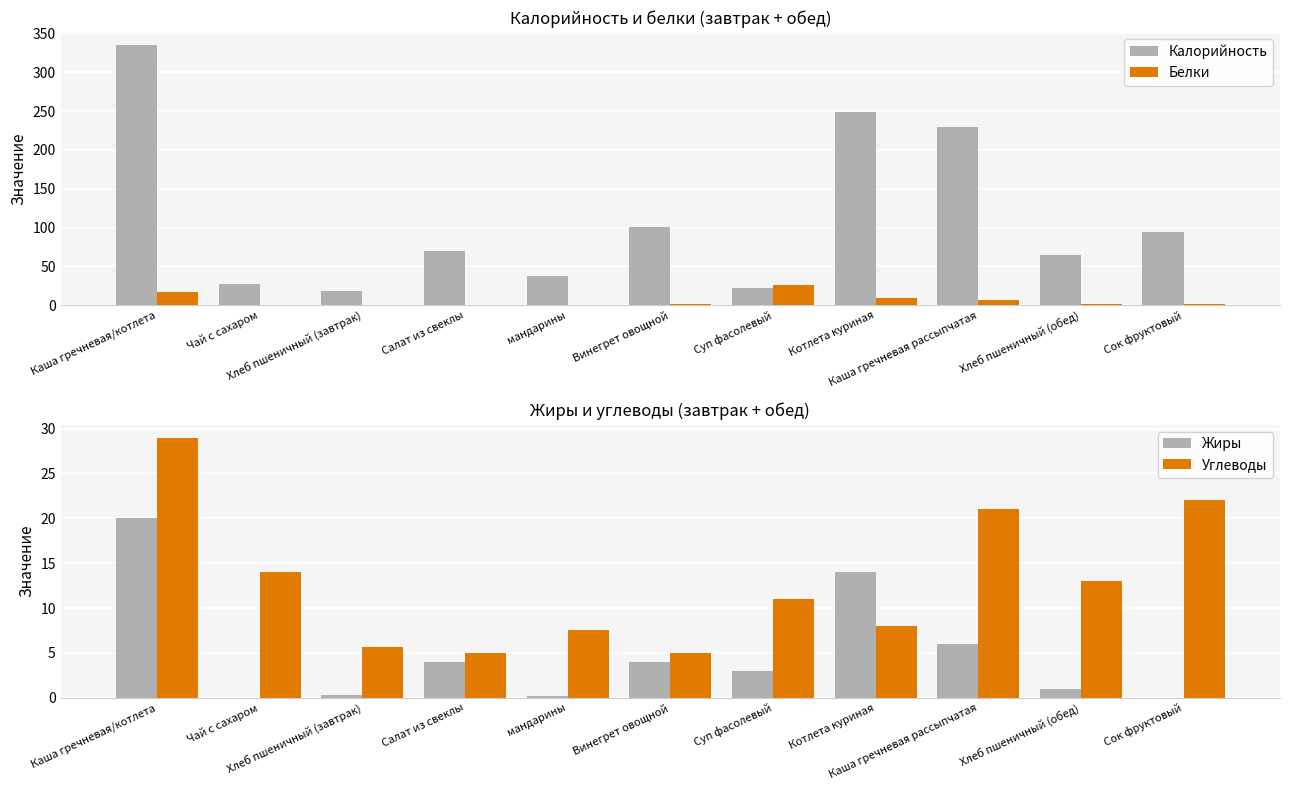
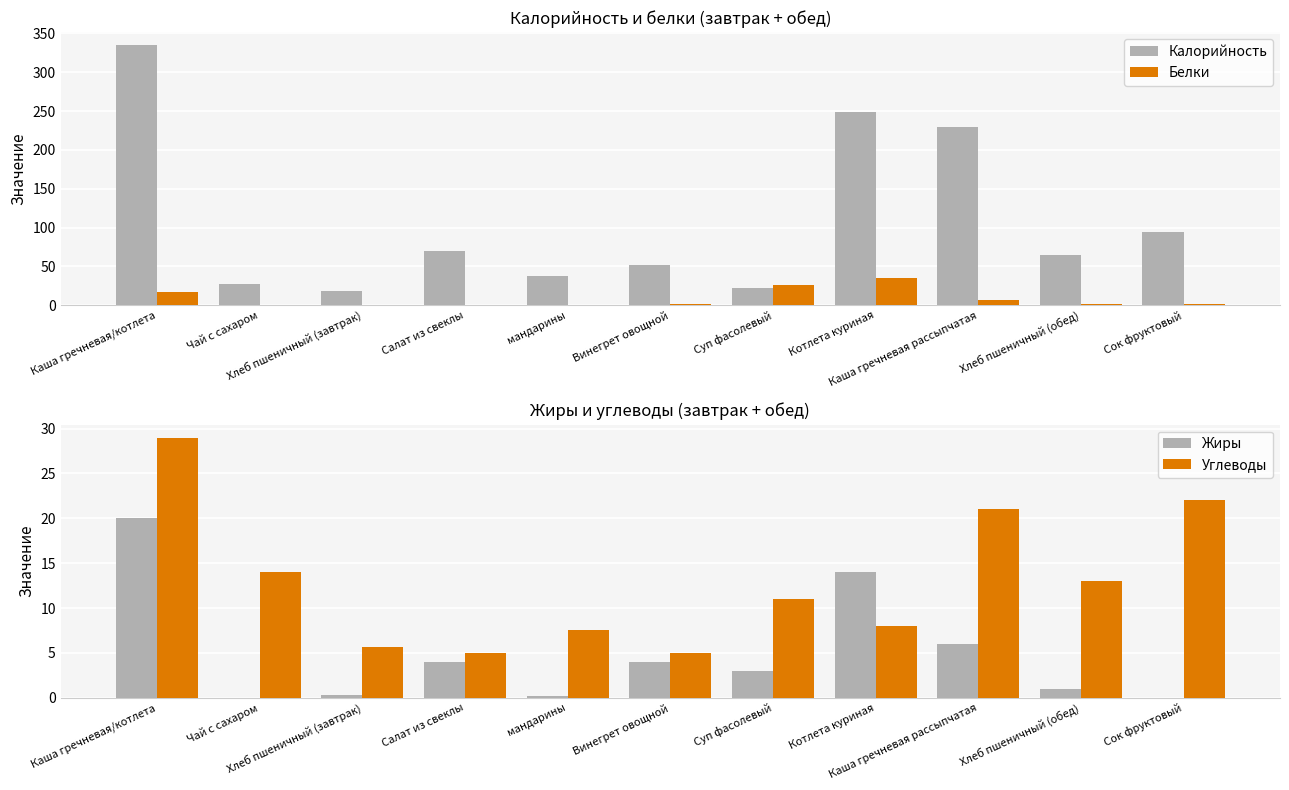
  {
    "Калорийность и белки (завтрак + обед)": {
      "Калорийность": {
        "Каша гречневая/котлета": 340,
        "Чай с сахаром": 30,
        "Хлеб пшеничный (завтрак)": 20,
        "Салат из свеклы": 70,
        "мандарины": 40,
-       "Винегрет овощной": 100,
+       "Винегрет овощной": 50,
        "Суп фасолевый": 20,
        "Котлета куриная": 250,
        "Каша гречневая рассыпчатая": 230,
        "Хлеб пшеничный (обед)": 70,
        "Сок фруктовый": 90
      },
      "Белки": {
        "Каша гречневая/котлета": 20,
        "Суп фасолевый": 30,
-       "Котлета куриная": 10,
+       "Котлета куриная": 40,
        "Каша гречневая рассыпчатая": 10
      }
    },
    "Жиры и углеводы (завтрак + обед)": {
      "Жиры": {
        "Каша гречневая/котлета": 20,
        "Чай с сахаром": 0,
        "Хлеб пшеничный (завтрак)": 0,
        "Салат из свеклы": 4,
        "Винегрет овощной": 4,
        "Суп фасолевый": 3,
        "Котлета куриная": 14,
        "Каша гречневая рассыпчатая": 6,
        "Хлеб пшеничный (обед)": 1
      },
      "Углеводы": {
        "Каша гречневая/котлета": 29,
        "Чай с сахаром": 14,
        "Хлеб пшеничный (завтрак)": 6,
        "Салат из свеклы": 5,
        "мандарины": 8,
        "Винегрет овощной": 5,
        "Суп фасолевый": 11,
        "Котлета куриная": 8,
        "Каша гречневая рассыпчатая": 21,
        "Хлеб пшеничный (обед)": 13,
        "Сок фруктовый": 22
      }
    }
  }
